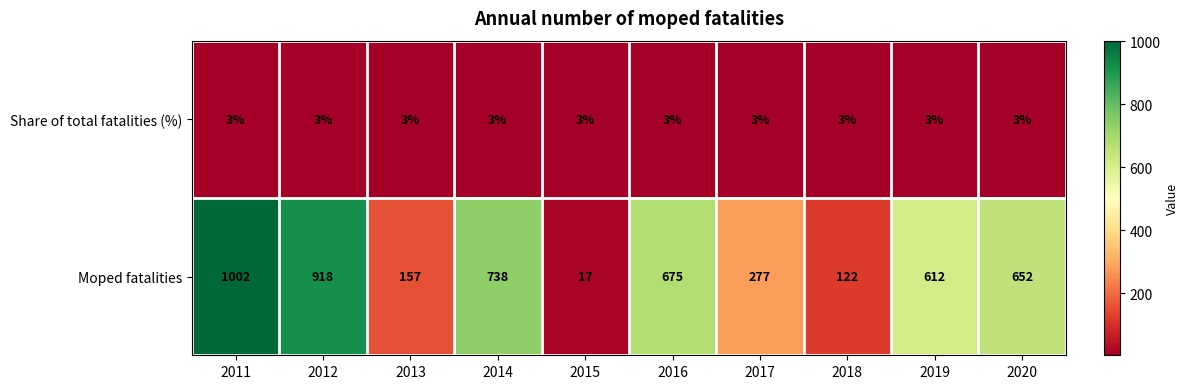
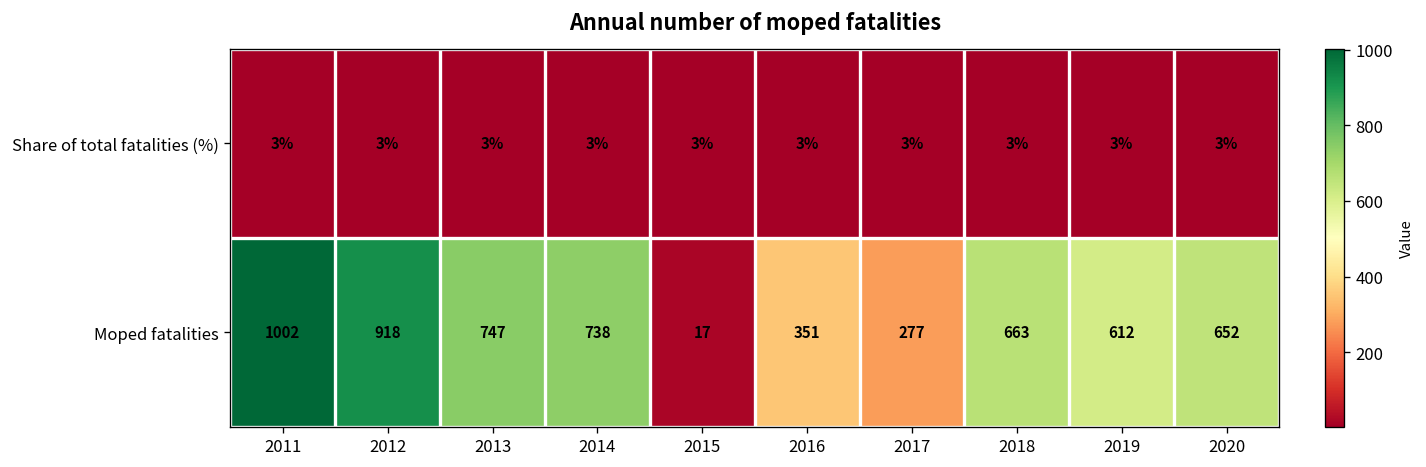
  {
    "Share of total fatalities (%)": {
      "2011": "3%",
      "2012": "3%",
      "2013": "3%",
      "2014": "3%",
      "2015": "3%",
      "2016": "3%",
      "2017": "3%",
      "2018": "3%",
      "2019": "3%",
      "2020": "3%"
    },
    "Moped fatalities": {
      "2011": "1002",
      "2012": "918",
-     "2013": "157",
+     "2013": "747",
      "2014": "738",
      "2015": "17",
-     "2016": "675",
+     "2016": "351",
      "2017": "277",
-     "2018": "122",
+     "2018": "663",
      "2019": "612",
      "2020": "652"
    }
  }
